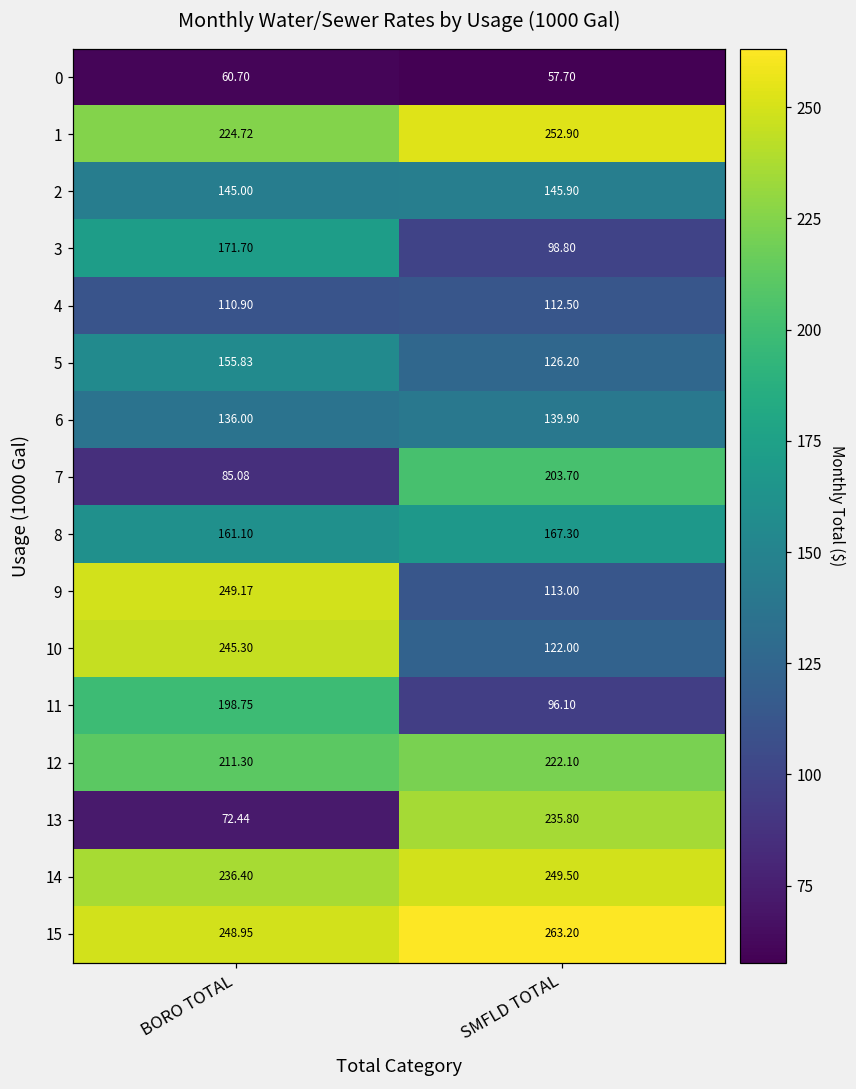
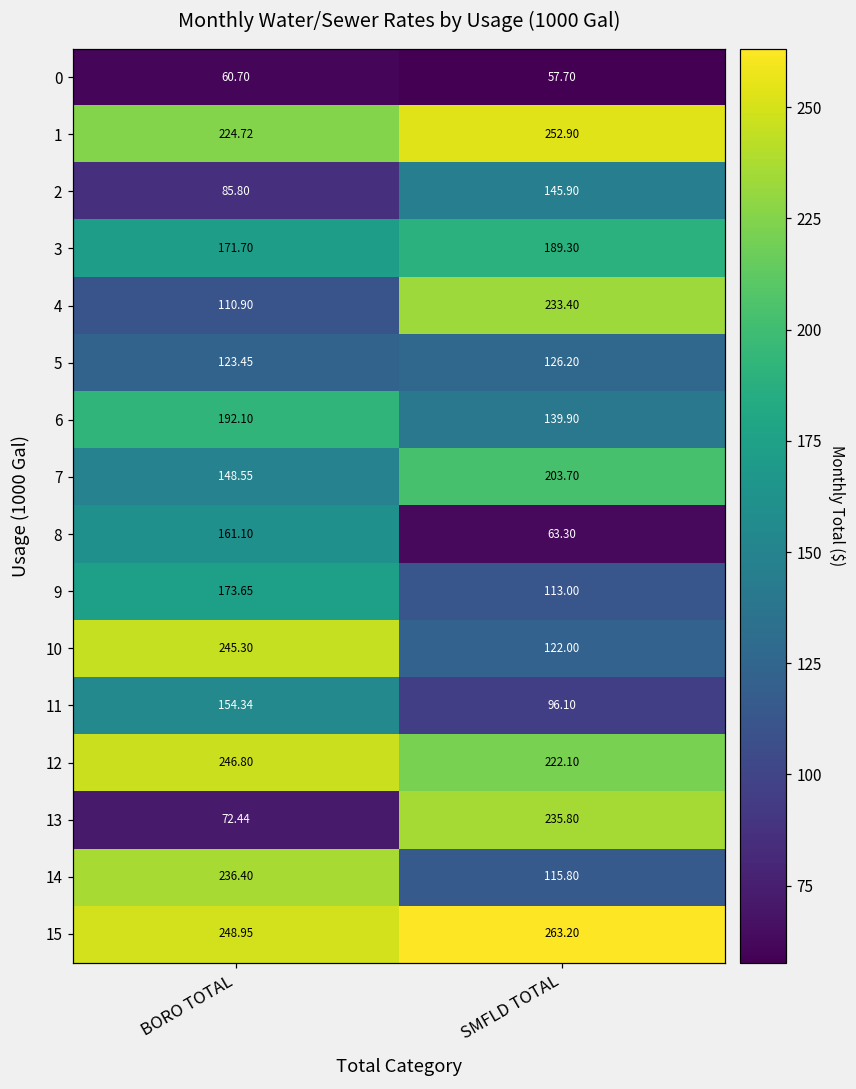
  {
    "0": {
      "BORO TOTAL": 60.70,
      "SMFLD TOTAL": 57.70
    },
    "1": {
      "BORO TOTAL": 224.72,
      "SMFLD TOTAL": 252.90
    },
    "2": {
-     "BORO TOTAL": 145.00,
+     "BORO TOTAL": 85.80,
      "SMFLD TOTAL": 145.90
    },
    "3": {
      "BORO TOTAL": 171.70,
-     "SMFLD TOTAL": 98.80
+     "SMFLD TOTAL": 189.30
    },
    "4": {
      "BORO TOTAL": 110.90,
-     "SMFLD TOTAL": 112.50
+     "SMFLD TOTAL": 233.40
    },
    "5": {
-     "BORO TOTAL": 155.83,
+     "BORO TOTAL": 123.45,
      "SMFLD TOTAL": 126.20
    },
    "6": {
-     "BORO TOTAL": 136.00,
+     "BORO TOTAL": 192.10,
      "SMFLD TOTAL": 139.90
    },
    "7": {
-     "BORO TOTAL": 85.08,
+     "BORO TOTAL": 148.55,
      "SMFLD TOTAL": 203.70
    },
    "8": {
      "BORO TOTAL": 161.10,
-     "SMFLD TOTAL": 167.30
+     "SMFLD TOTAL": 63.30
    },
    "9": {
-     "BORO TOTAL": 249.17,
+     "BORO TOTAL": 173.65,
      "SMFLD TOTAL": 113.00
    },
    "10": {
      "BORO TOTAL": 245.30,
      "SMFLD TOTAL": 122.00
    },
    "11": {
-     "BORO TOTAL": 198.75,
+     "BORO TOTAL": 154.34,
      "SMFLD TOTAL": 96.10
    },
    "12": {
-     "BORO TOTAL": 211.30,
+     "BORO TOTAL": 246.80,
      "SMFLD TOTAL": 222.10
    },
    "13": {
      "BORO TOTAL": 72.44,
      "SMFLD TOTAL": 235.80
    },
    "14": {
      "BORO TOTAL": 236.40,
-     "SMFLD TOTAL": 249.50
+     "SMFLD TOTAL": 115.80
    },
    "15": {
      "BORO TOTAL": 248.95,
      "SMFLD TOTAL": 263.20
    }
  }
